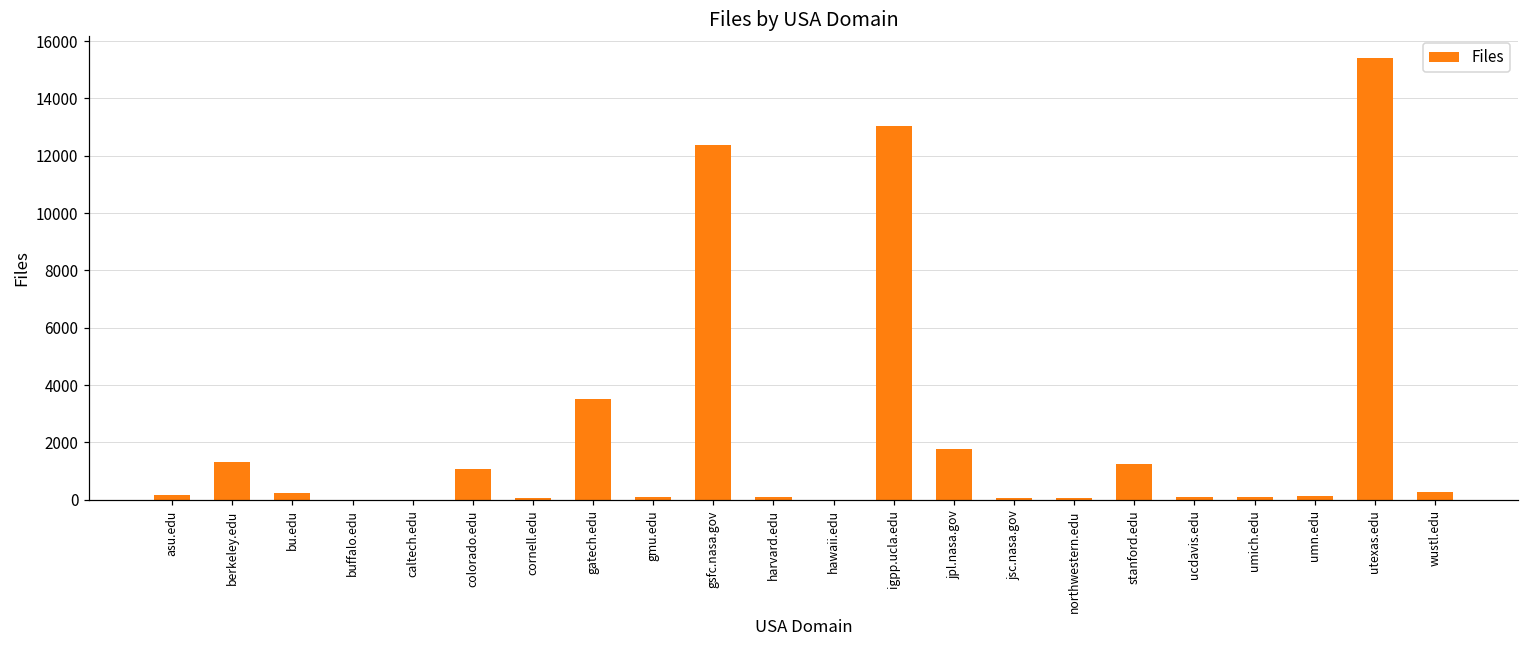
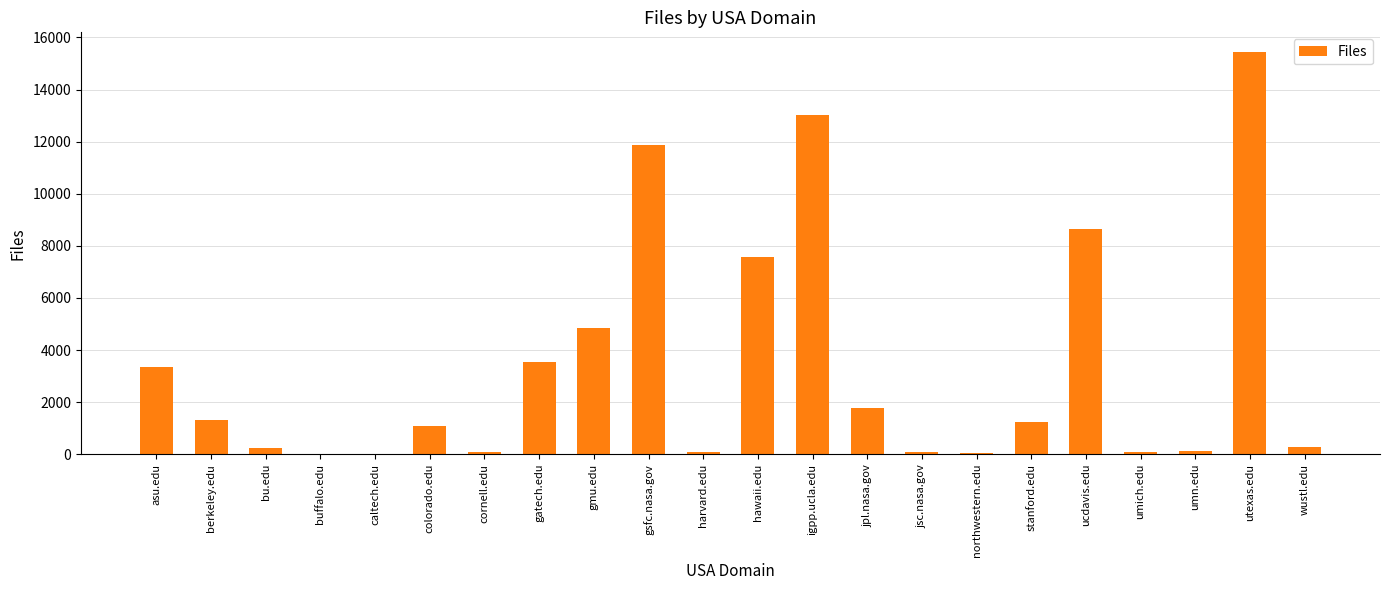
  {
-   "asu.edu": 200,
+   "asu.edu": 3400,
    "berkeley.edu": 1300,
    "bu.edu": 200,
    "colorado.edu": 1100,
    "gatech.edu": 3500,
-   "gmu.edu": 100,
-   "gsfc.nasa.gov": 12400,
-   "hawaii.edu": 0,
+   "gmu.edu": 4800,
+   "gsfc.nasa.gov": 11900,
+   "hawaii.edu": 7600,
    "igpp.ucla.edu": 13000,
    "jpl.nasa.gov": 1800,
    "stanford.edu": 1300,
-   "ucdavis.edu": 100,
+   "ucdavis.edu": 8600,
    "umn.edu": 100,
    "utexas.edu": 15400,
    "wustl.edu": 300
  }
